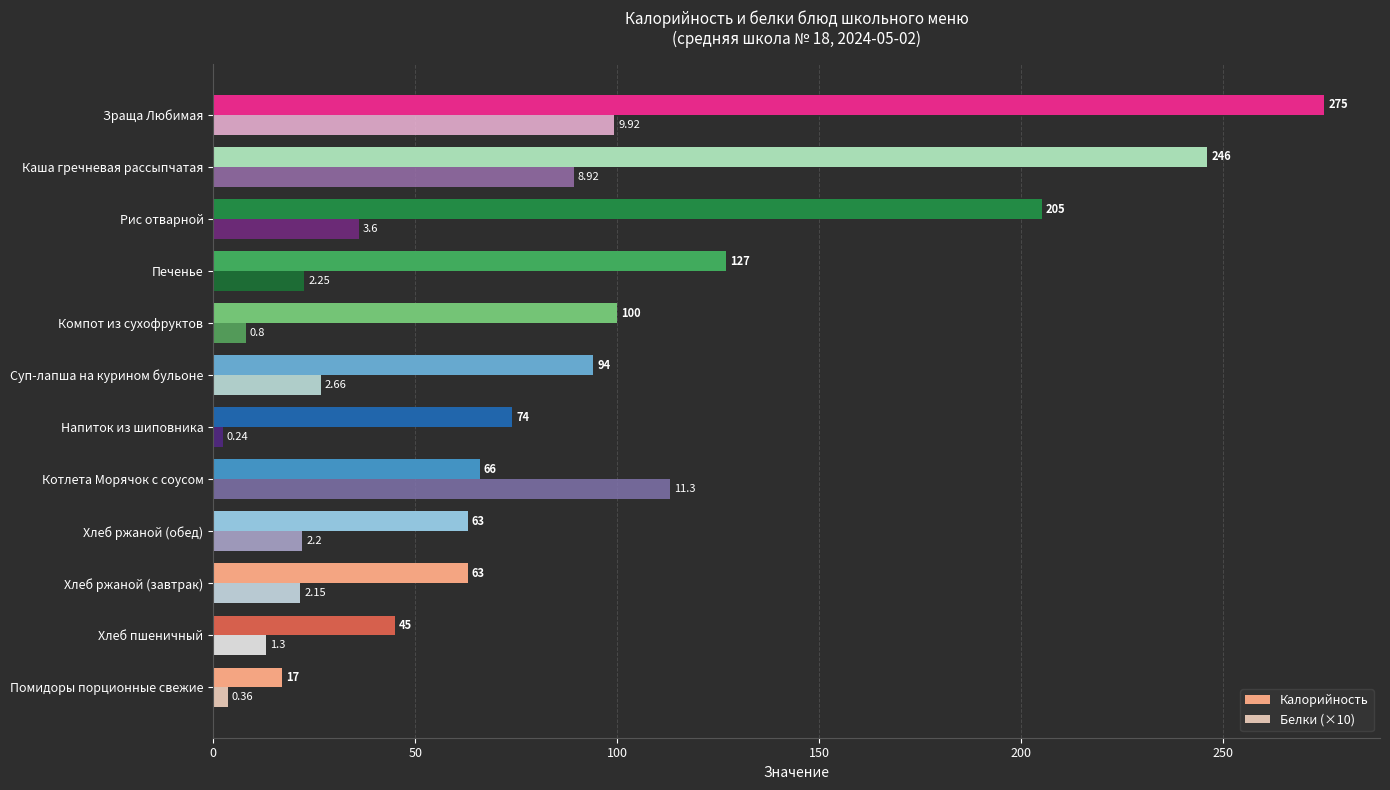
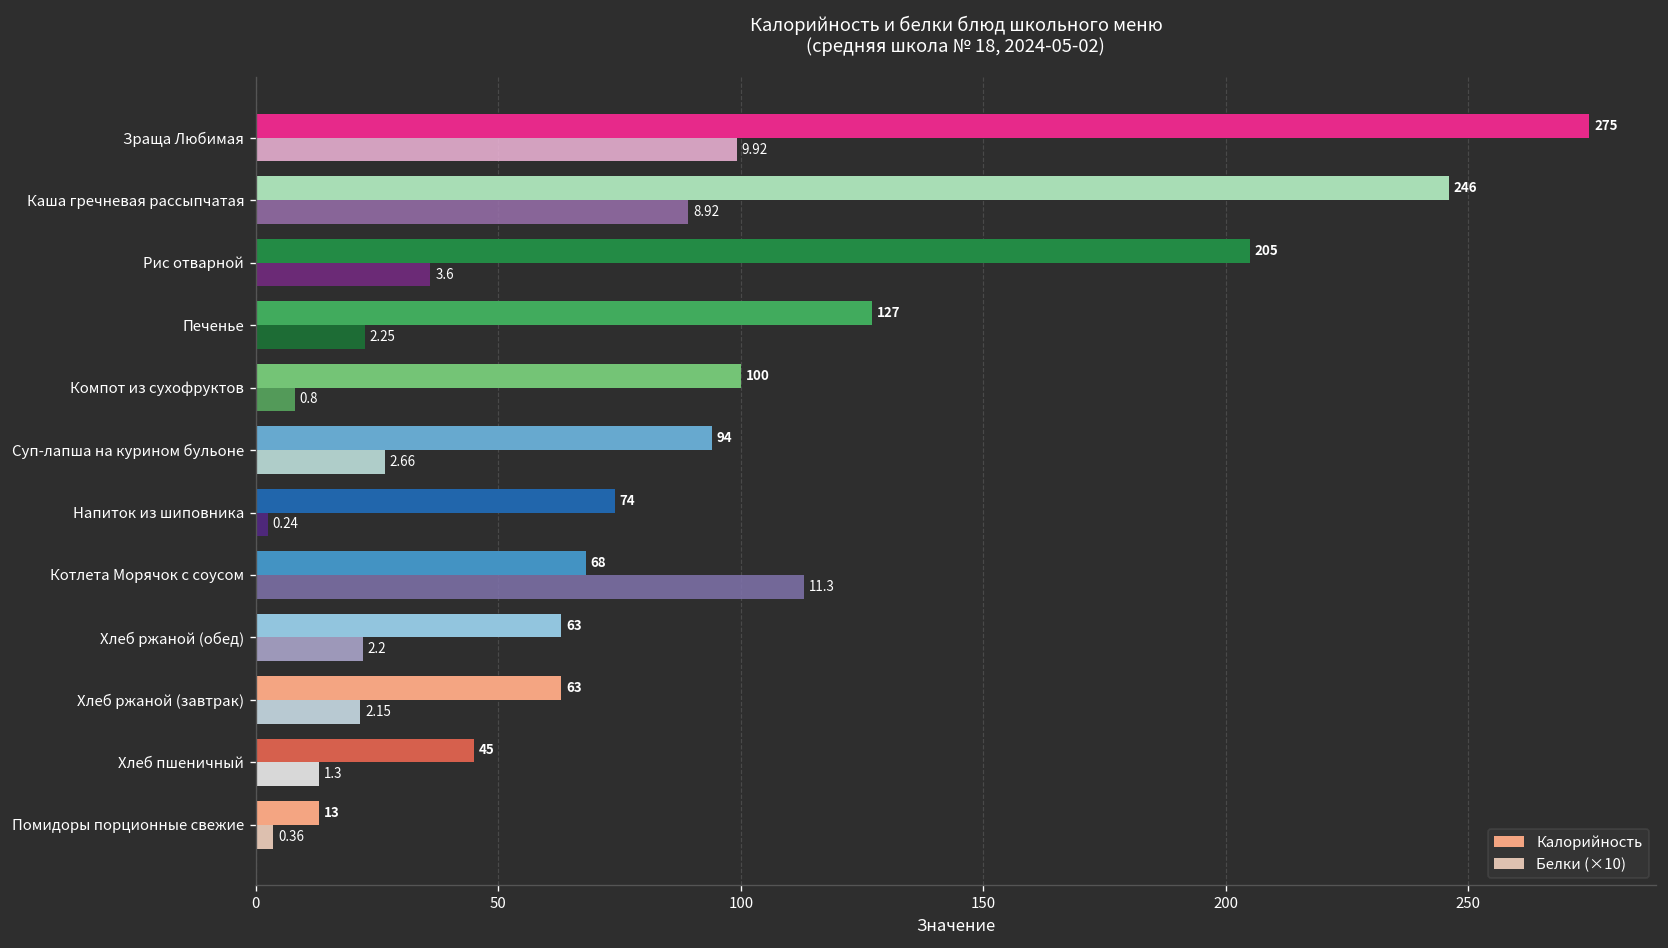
  {
    "Калорийность": {
      "Зраща Любимая": 275,
      "Каша гречневая рассыпчатая": 246,
      "Рис отварной": 205,
      "Печенье": 127,
      "Компот из сухофруктов": 100,
      "Суп-лапша на курином бульоне": 94,
      "Напиток из шиповника": 74,
-     "Котлета Морячок с соусом": 66,
+     "Котлета Морячок с соусом": 68,
      "Хлеб ржаной (обед)": 63,
      "Хлеб ржаной (завтрак)": 63,
      "Хлеб пшеничный": 45,
-     "Помидоры порционные свежие": 17
+     "Помидоры порционные свежие": 13
    }
  }
